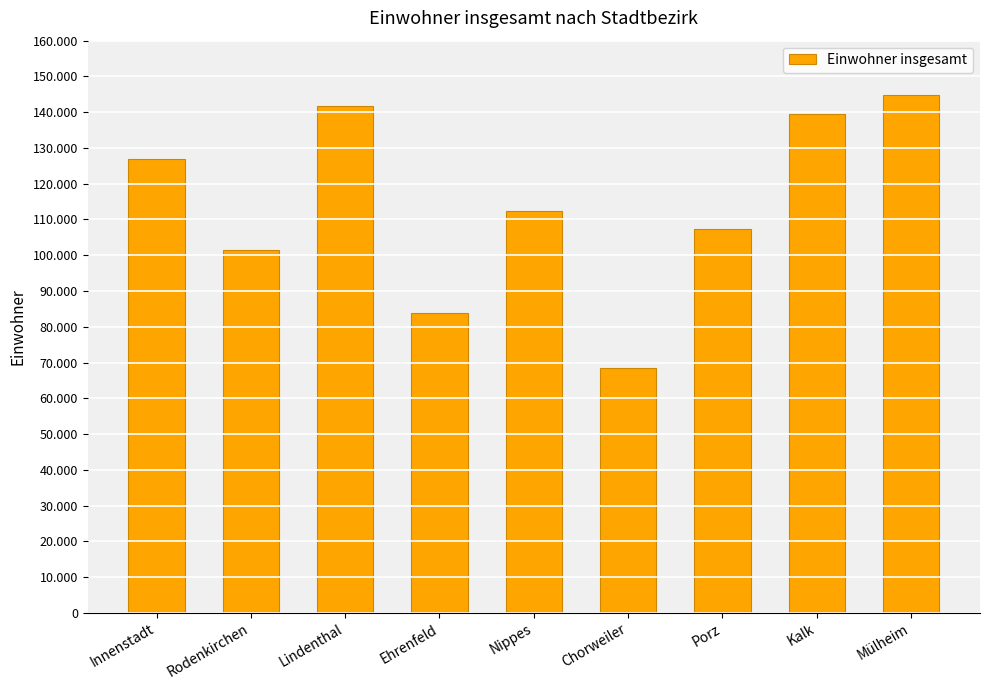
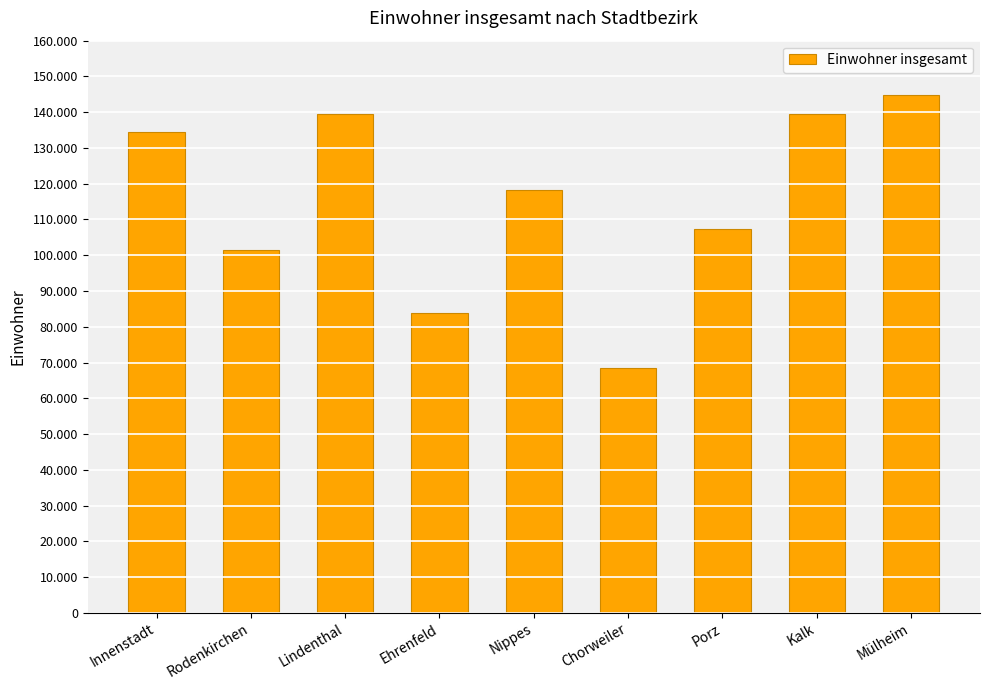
  {
-   "Innenstadt": 127,
+   "Innenstadt": 134,
    "Rodenkirchen": 101,
-   "Lindenthal": 142,
+   "Lindenthal": 139,
    "Ehrenfeld": 84,
-   "Nippes": 112,
+   "Nippes": 118,
    "Chorweiler": 68,
    "Porz": 107,
    "Kalk": 140,
    "Mülheim": 145
  }
